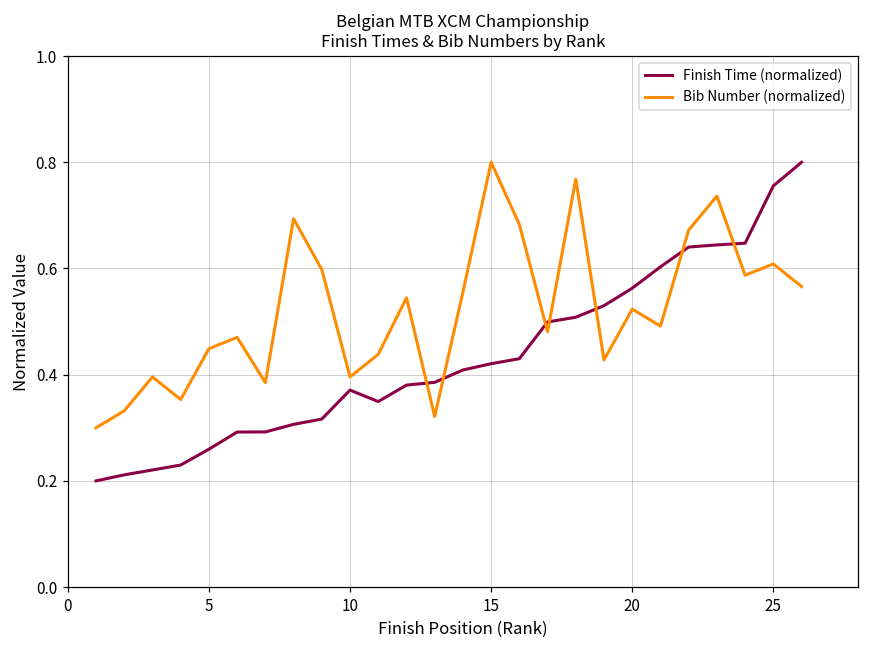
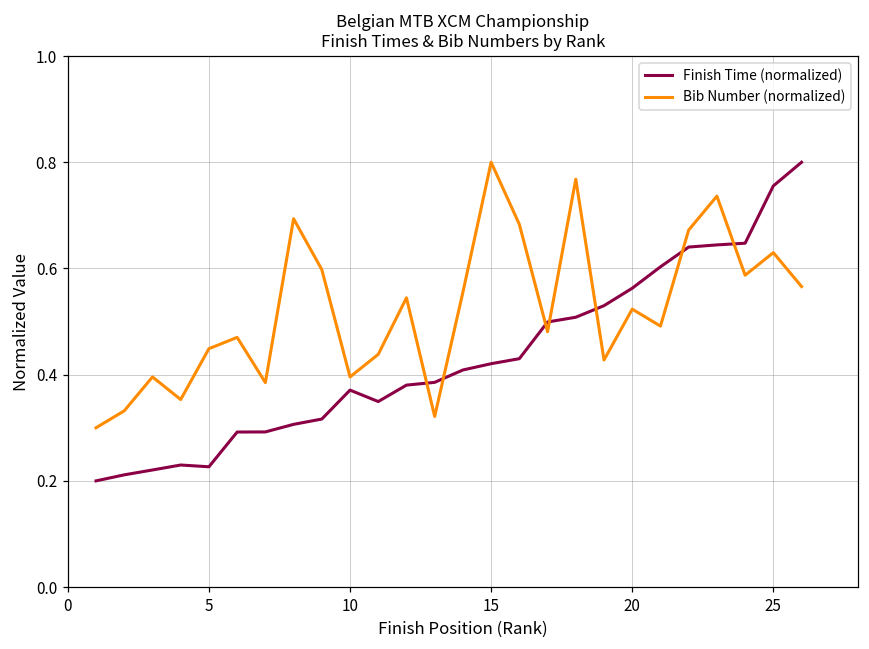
  {
    "Finish Time (normalized)": {
-     "5": 0.26,
+     "5": 0.23,
      "10": 0.37,
      "15": 0.42,
      "20": 0.56,
      "25": 0.76
    },
    "Bib Number (normalized)": {
      "5": 0.45,
      "10": 0.40,
      "15": 0.80,
      "20": 0.52,
-     "25": 0.61
+     "25": 0.63
    }
  }
